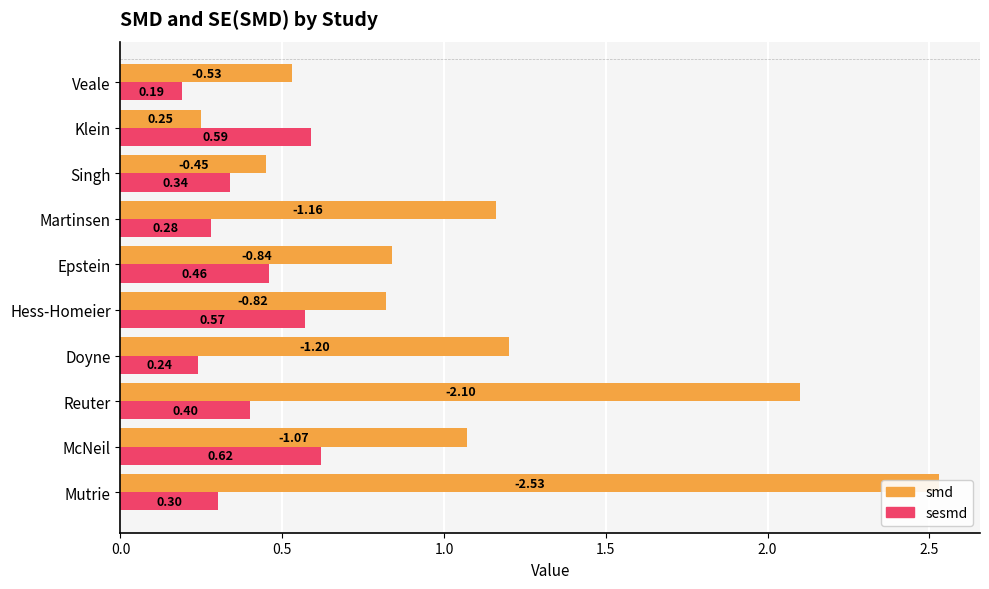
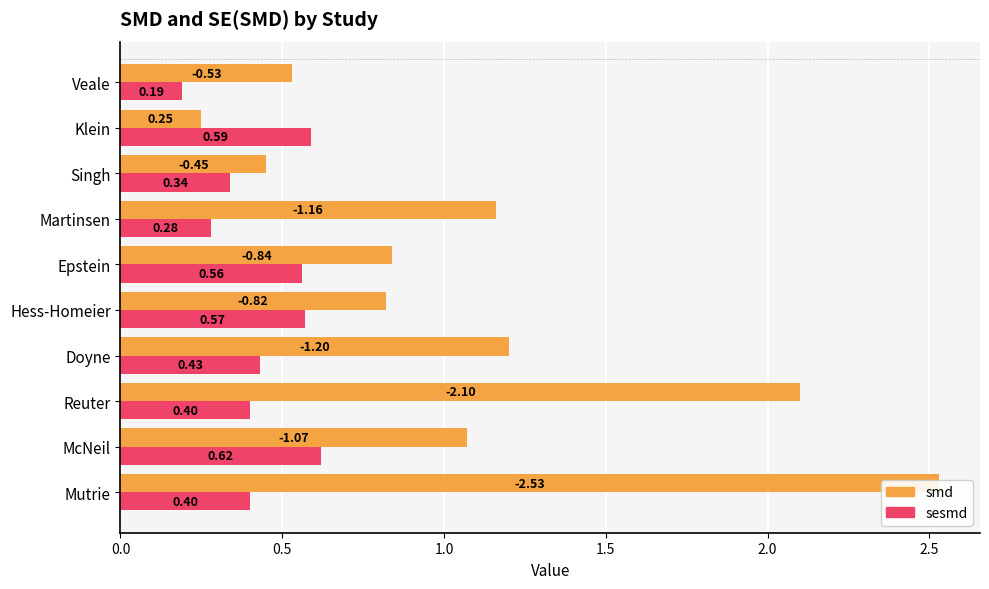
  {
    "smd": {
      "Klein": 0.25
    },
    "sesmd": {
      "Veale": 0.19,
      "Klein": 0.59,
      "Singh": 0.34,
      "Martinsen": 0.28,
-     "Epstein": 0.46,
+     "Epstein": 0.56,
      "Hess-Homeier": 0.57,
-     "Doyne": 0.24,
+     "Doyne": 0.43,
      "Reuter": 0.40,
      "McNeil": 0.62,
-     "Mutrie": 0.30
+     "Mutrie": 0.40
    }
  }
